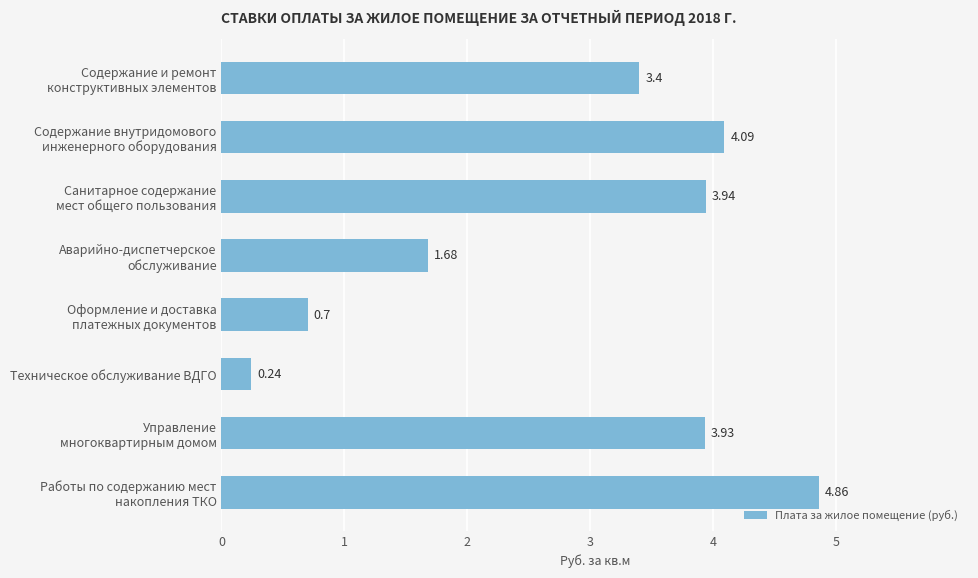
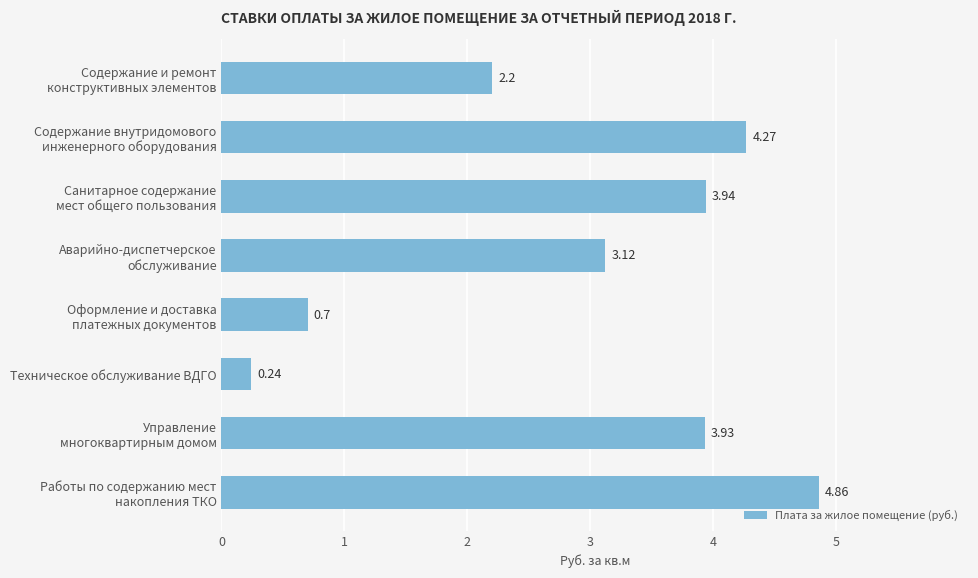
  {
-   "Содержание и ремонт конструктивных элементов": 3.4,
-   "Содержание внутридомового инженерного оборудования": 4.09,
+   "Содержание и ремонт конструктивных элементов": 2.2,
+   "Содержание внутридомового инженерного оборудования": 4.27,
    "Санитарное содержание мест общего пользования": 3.94,
-   "Аварийно-диспетчерское обслуживание": 1.68,
+   "Аварийно-диспетчерское обслуживание": 3.12,
    "Оформление и доставка платежных документов": 0.7,
    "Техническое обслуживание ВДГО": 0.24,
    "Управление многоквартирным домом": 3.93,
    "Работы по содержанию мест накопления ТКО": 4.86
  }
